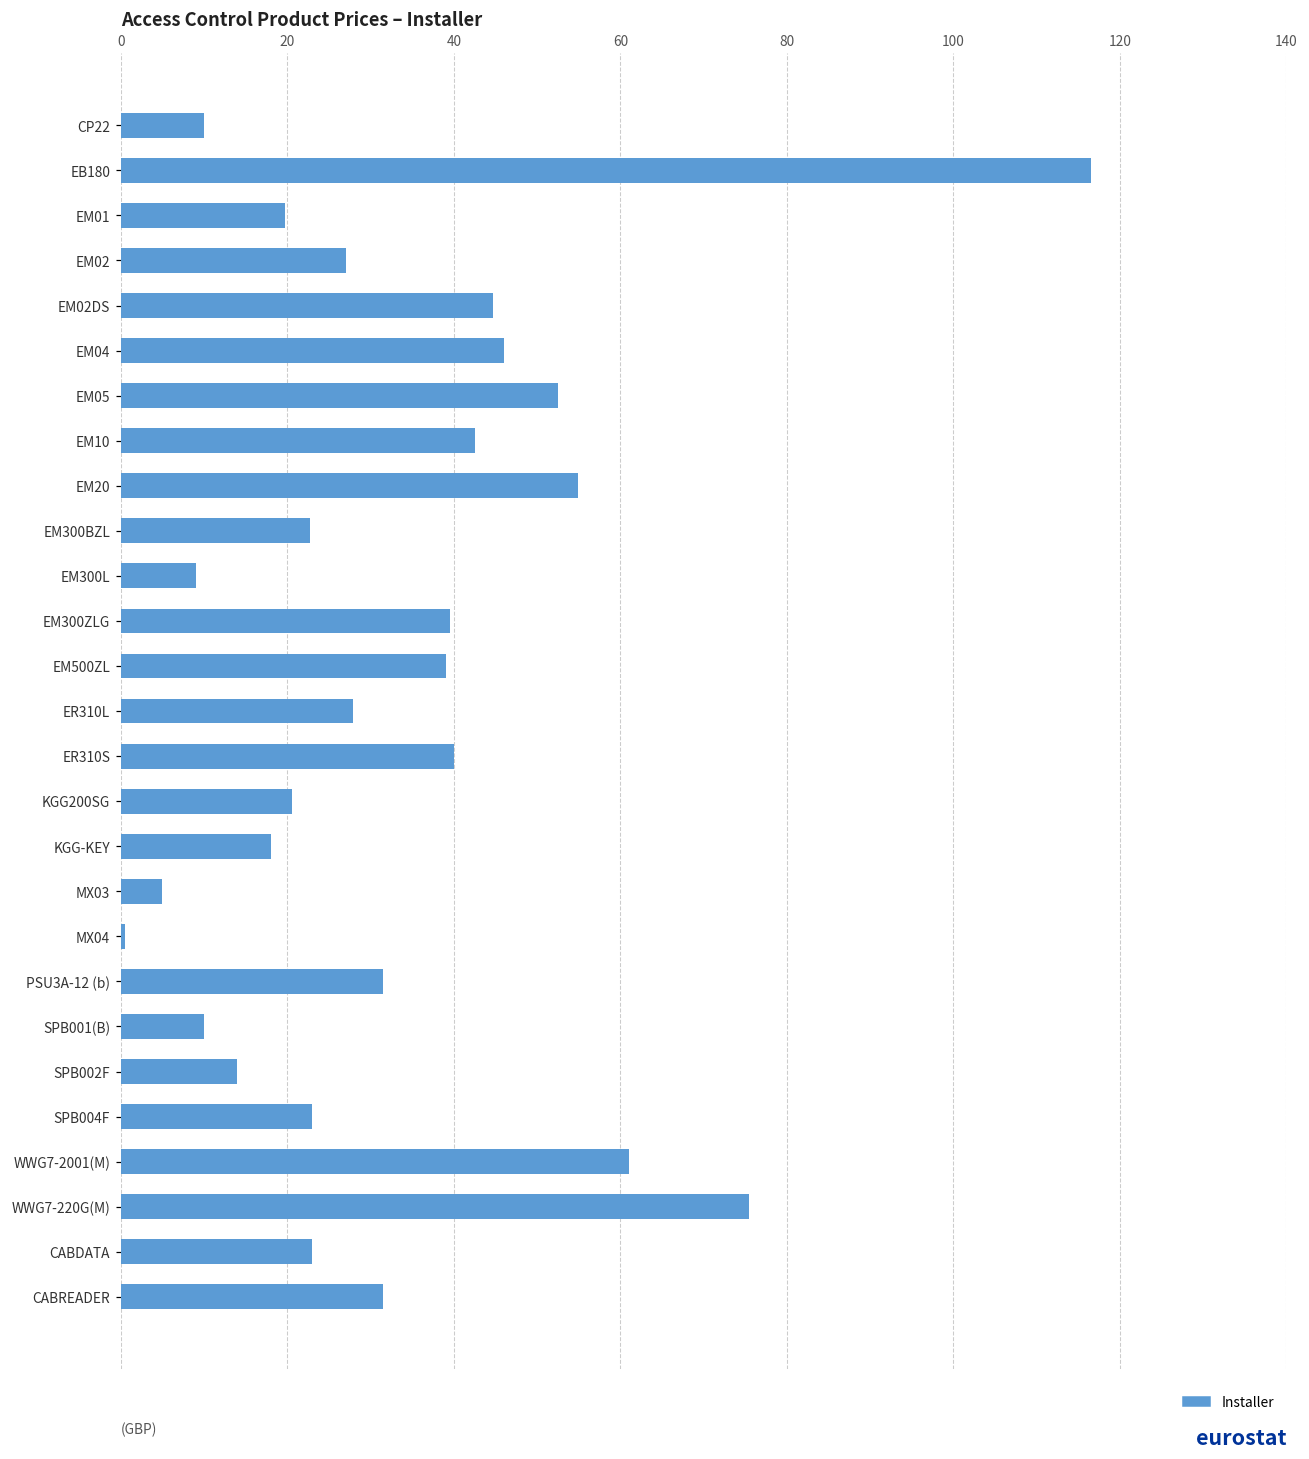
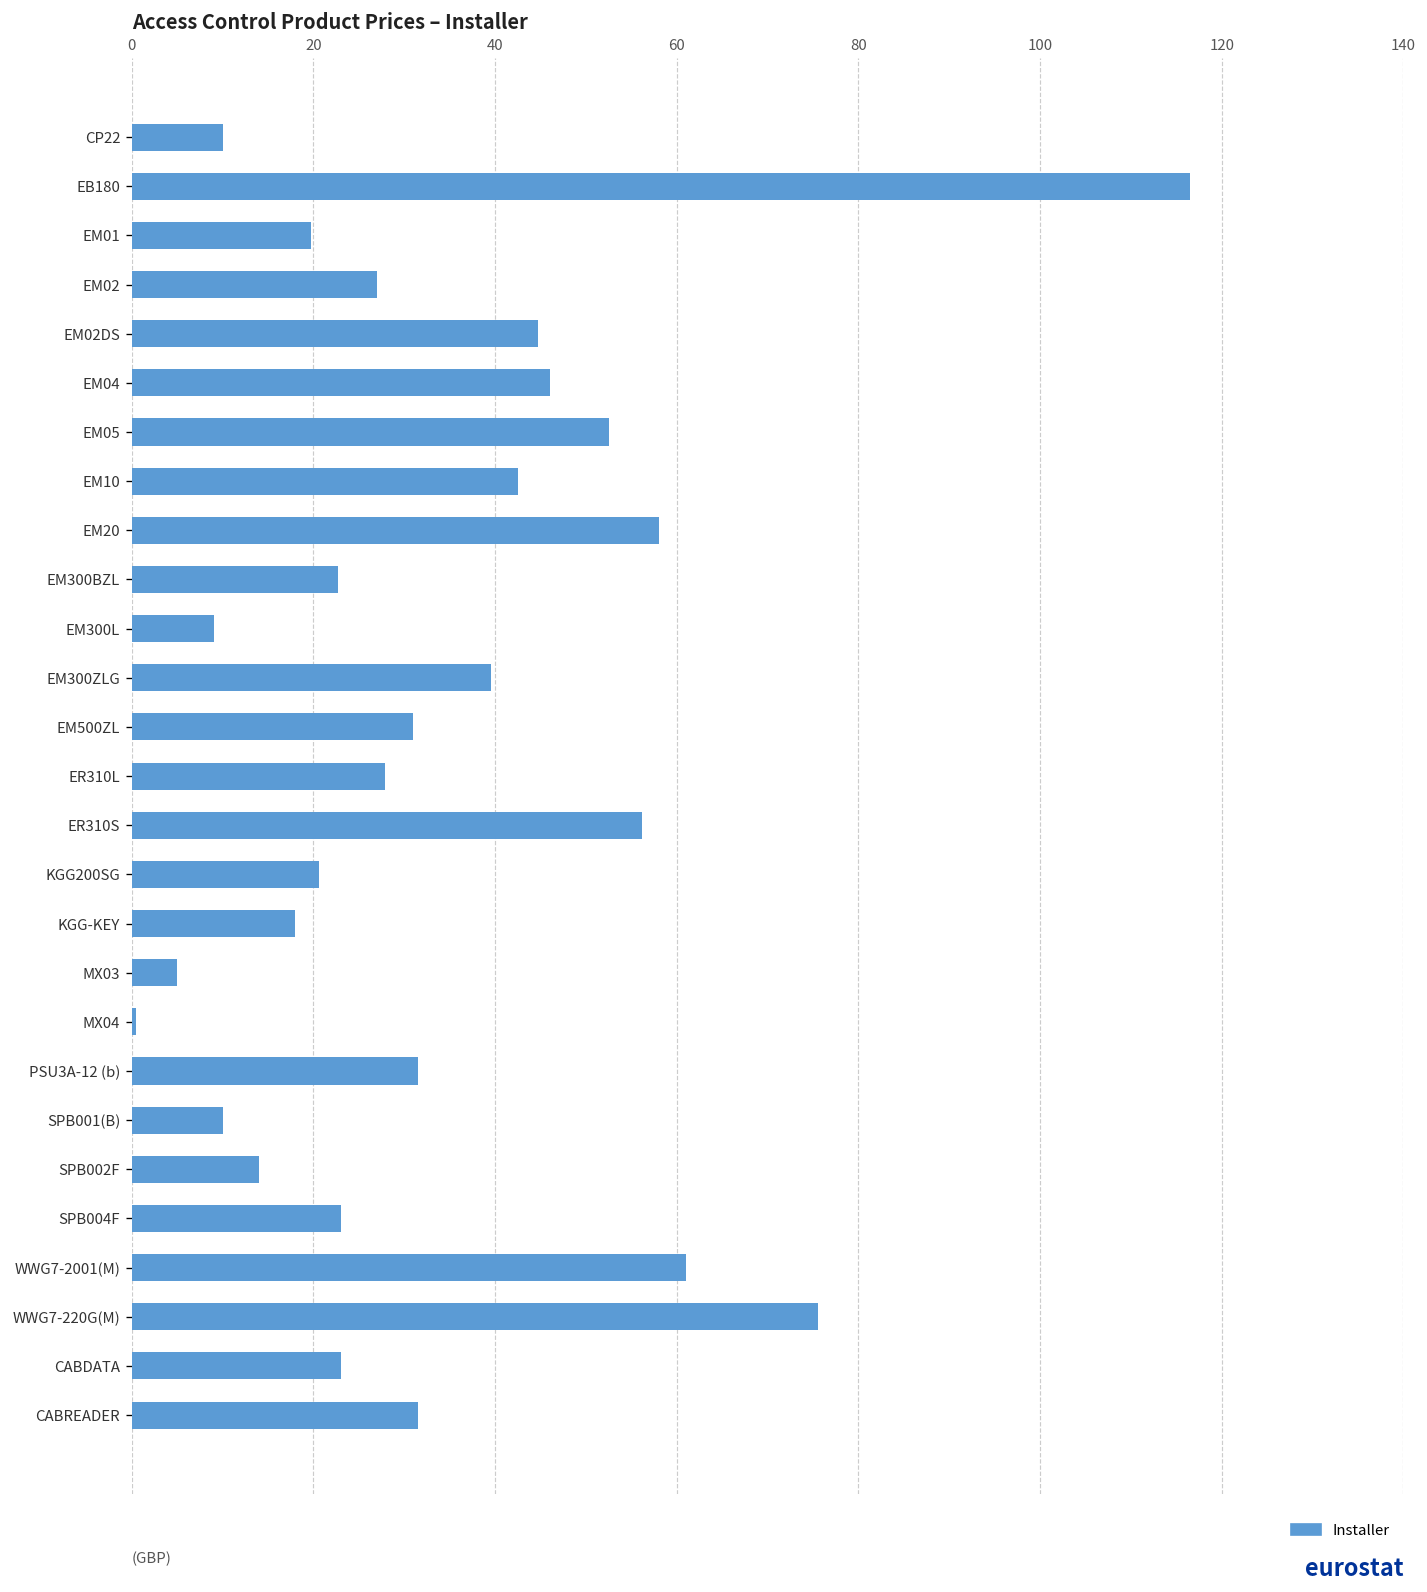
  {
    "CP22": 10,
    "EB180": 117,
    "EM01": 20,
    "EM02": 27,
    "EM02DS": 45,
    "EM04": 46,
    "EM05": 53,
    "EM10": 43,
-   "EM20": 55,
+   "EM20": 58,
    "EM300BZL": 23,
    "EM300L": 9,
    "EM300ZLG": 40,
-   "EM500ZL": 39,
+   "EM500ZL": 31,
    "ER310L": 28,
-   "ER310S": 40,
+   "ER310S": 56,
    "KGG200SG": 21,
    "KGG-KEY": 18,
    "MX03": 5,
    "MX04": 1,
    "PSU3A-12 (b)": 32,
    "SPB001(B)": 10,
    "SPB002F": 14,
    "SPB004F": 23,
    "WWG7-2001(M)": 61,
    "WWG7-220G(M)": 76,
    "CABDATA": 23,
    "CABREADER": 32
  }
